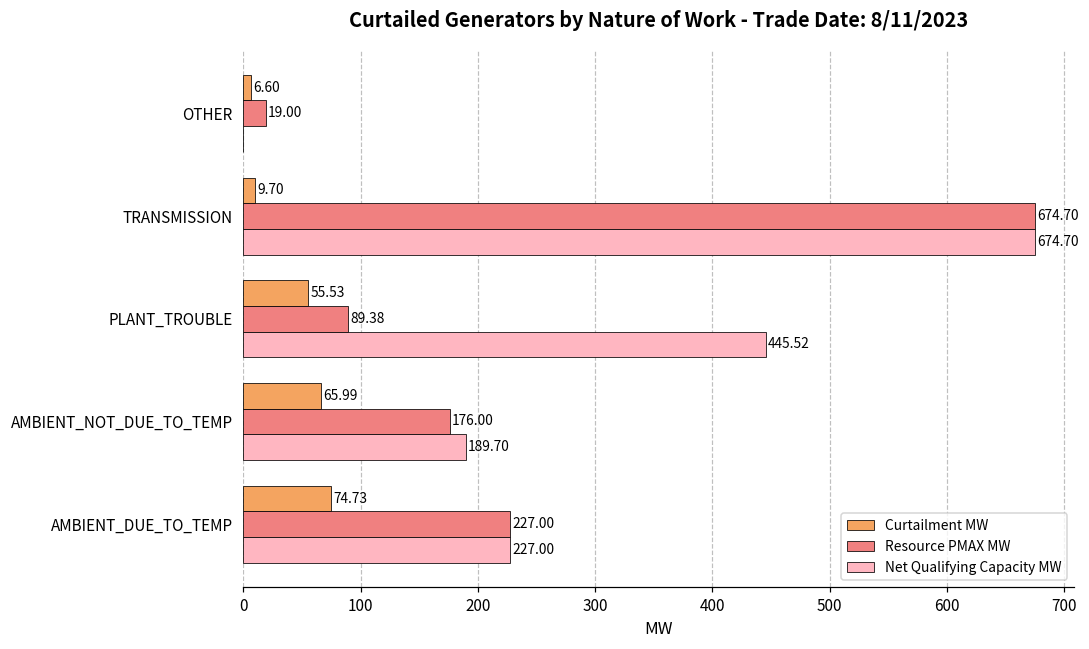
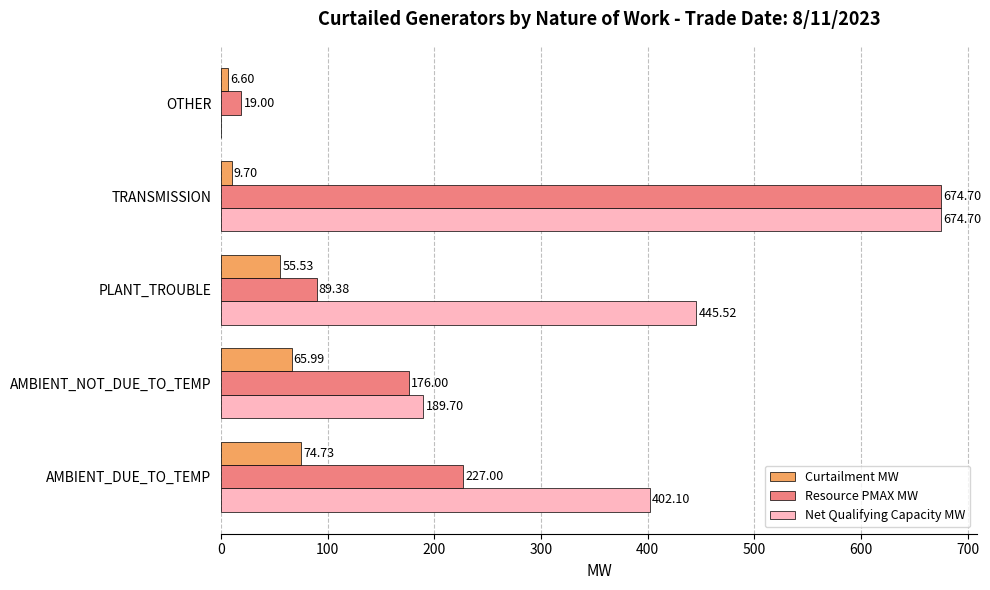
  {
    "Net Qualifying Capacity MW": {
      "TRANSMISSION": 674.70,
      "PLANT_TROUBLE": 445.52,
      "AMBIENT_NOT_DUE_TO_TEMP": 189.70,
-     "AMBIENT_DUE_TO_TEMP": 227.00
+     "AMBIENT_DUE_TO_TEMP": 402.10
    }
  }
